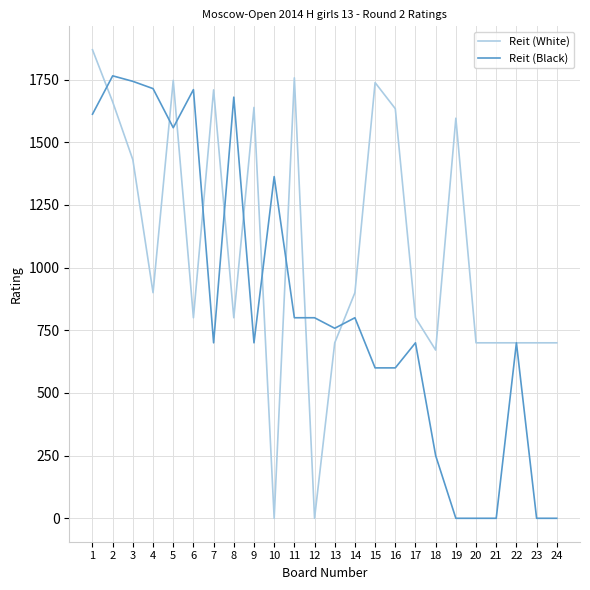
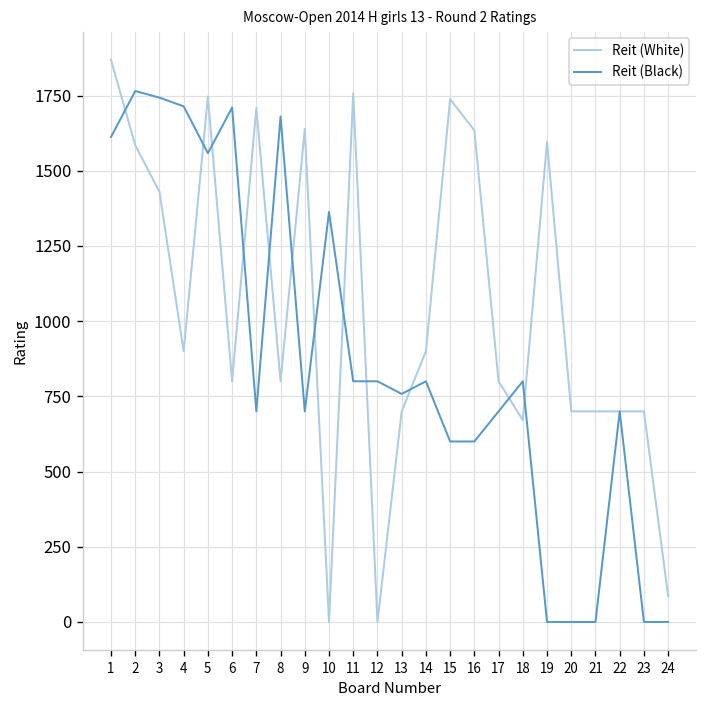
  {
    "Reit (White)": {
      "1": 1870,
-     "2": 1660,
+     "2": 1590,
      "3": 1430,
      "4": 900,
      "5": 1750,
      "6": 800,
      "7": 1710,
      "8": 800,
      "9": 1640,
      "10": 0,
      "11": 1760,
      "12": 0,
      "13": 700,
      "14": 900,
      "15": 1740,
      "16": 1630,
      "17": 800,
      "18": 670,
      "19": 1600,
      "20": 700,
      "21": 700,
      "23": 700,
-     "24": 700
+     "24": 90
    },
    "Reit (Black)": {
      "1": 1610,
      "2": 1770,
      "3": 1740,
      "4": 1710,
      "5": 1560,
      "6": 1710,
      "7": 700,
      "8": 1680,
      "9": 700,
      "10": 1360,
      "11": 800,
      "12": 800,
      "13": 760,
      "14": 800,
      "15": 600,
      "16": 600,
      "17": 700,
-     "18": 250,
+     "18": 800,
      "19": 0,
      "20": 0,
      "21": 0,
      "23": 0,
      "24": 0
    }
  }
